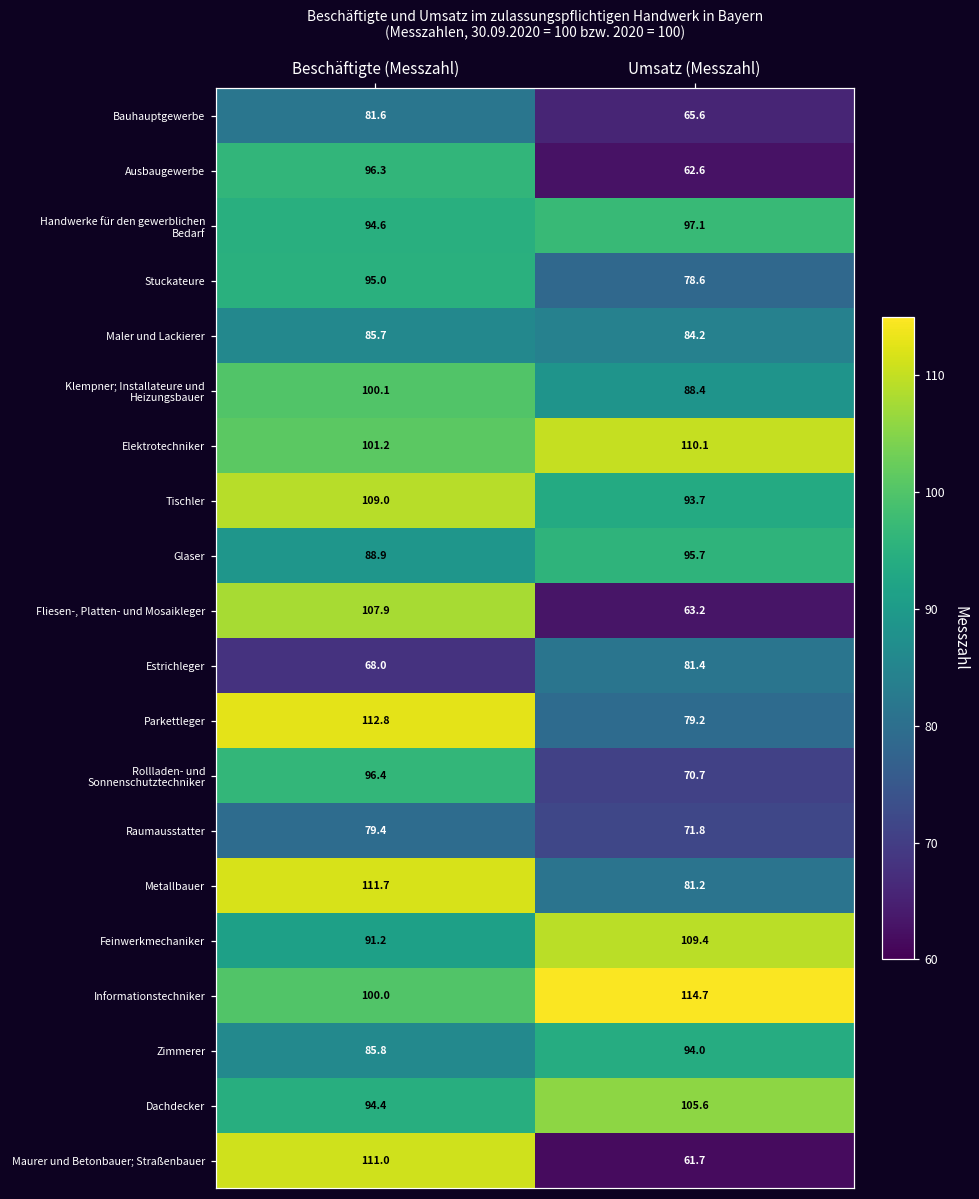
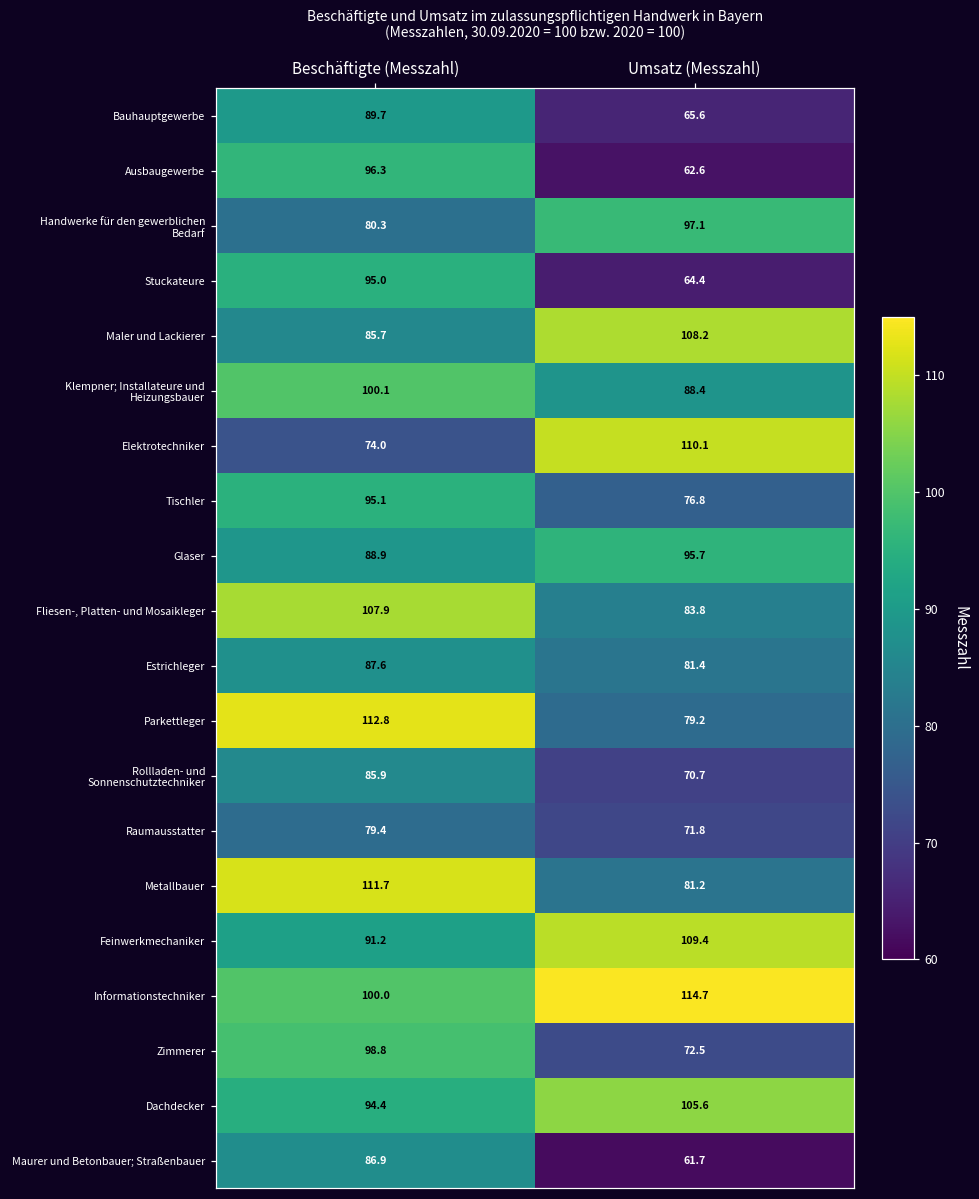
  {
    "Bauhauptgewerbe": {
-     "Beschäftigte (Messzahl)": 81.6,
+     "Beschäftigte (Messzahl)": 89.7,
      "Umsatz (Messzahl)": 65.6
    },
    "Ausbaugewerbe": {
      "Beschäftigte (Messzahl)": 96.3,
      "Umsatz (Messzahl)": 62.6
    },
    "Handwerke für den gewerblichen Bedarf": {
-     "Beschäftigte (Messzahl)": 94.6,
+     "Beschäftigte (Messzahl)": 80.3,
      "Umsatz (Messzahl)": 97.1
    },
    "Stuckateure": {
      "Beschäftigte (Messzahl)": 95.0,
-     "Umsatz (Messzahl)": 78.6
+     "Umsatz (Messzahl)": 64.4
    },
    "Maler und Lackierer": {
      "Beschäftigte (Messzahl)": 85.7,
-     "Umsatz (Messzahl)": 84.2
+     "Umsatz (Messzahl)": 108.2
    },
    "Klempner; Installateure und Heizungsbauer": {
      "Beschäftigte (Messzahl)": 100.1,
      "Umsatz (Messzahl)": 88.4
    },
    "Elektrotechniker": {
-     "Beschäftigte (Messzahl)": 101.2,
+     "Beschäftigte (Messzahl)": 74.0,
      "Umsatz (Messzahl)": 110.1
    },
    "Tischler": {
-     "Beschäftigte (Messzahl)": 109.0,
-     "Umsatz (Messzahl)": 93.7
+     "Beschäftigte (Messzahl)": 95.1,
+     "Umsatz (Messzahl)": 76.8
    },
    "Glaser": {
      "Beschäftigte (Messzahl)": 88.9,
      "Umsatz (Messzahl)": 95.7
    },
    "Fliesen-, Platten- und Mosaikleger": {
      "Beschäftigte (Messzahl)": 107.9,
-     "Umsatz (Messzahl)": 63.2
+     "Umsatz (Messzahl)": 83.8
    },
    "Estrichleger": {
-     "Beschäftigte (Messzahl)": 68.0,
+     "Beschäftigte (Messzahl)": 87.6,
      "Umsatz (Messzahl)": 81.4
    },
    "Parkettleger": {
      "Beschäftigte (Messzahl)": 112.8,
      "Umsatz (Messzahl)": 79.2
    },
    "Rollladen- und Sonnenschutztechniker": {
-     "Beschäftigte (Messzahl)": 96.4,
+     "Beschäftigte (Messzahl)": 85.9,
      "Umsatz (Messzahl)": 70.7
    },
    "Raumausstatter": {
      "Beschäftigte (Messzahl)": 79.4,
      "Umsatz (Messzahl)": 71.8
    },
    "Metallbauer": {
      "Beschäftigte (Messzahl)": 111.7,
      "Umsatz (Messzahl)": 81.2
    },
    "Feinwerkmechaniker": {
      "Beschäftigte (Messzahl)": 91.2,
      "Umsatz (Messzahl)": 109.4
    },
    "Informationstechniker": {
      "Beschäftigte (Messzahl)": 100.0,
      "Umsatz (Messzahl)": 114.7
    },
    "Zimmerer": {
-     "Beschäftigte (Messzahl)": 85.8,
-     "Umsatz (Messzahl)": 94.0
+     "Beschäftigte (Messzahl)": 98.8,
+     "Umsatz (Messzahl)": 72.5
    },
    "Dachdecker": {
      "Beschäftigte (Messzahl)": 94.4,
      "Umsatz (Messzahl)": 105.6
    },
    "Maurer und Betonbauer; Straßenbauer": {
-     "Beschäftigte (Messzahl)": 111.0,
+     "Beschäftigte (Messzahl)": 86.9,
      "Umsatz (Messzahl)": 61.7
    }
  }
